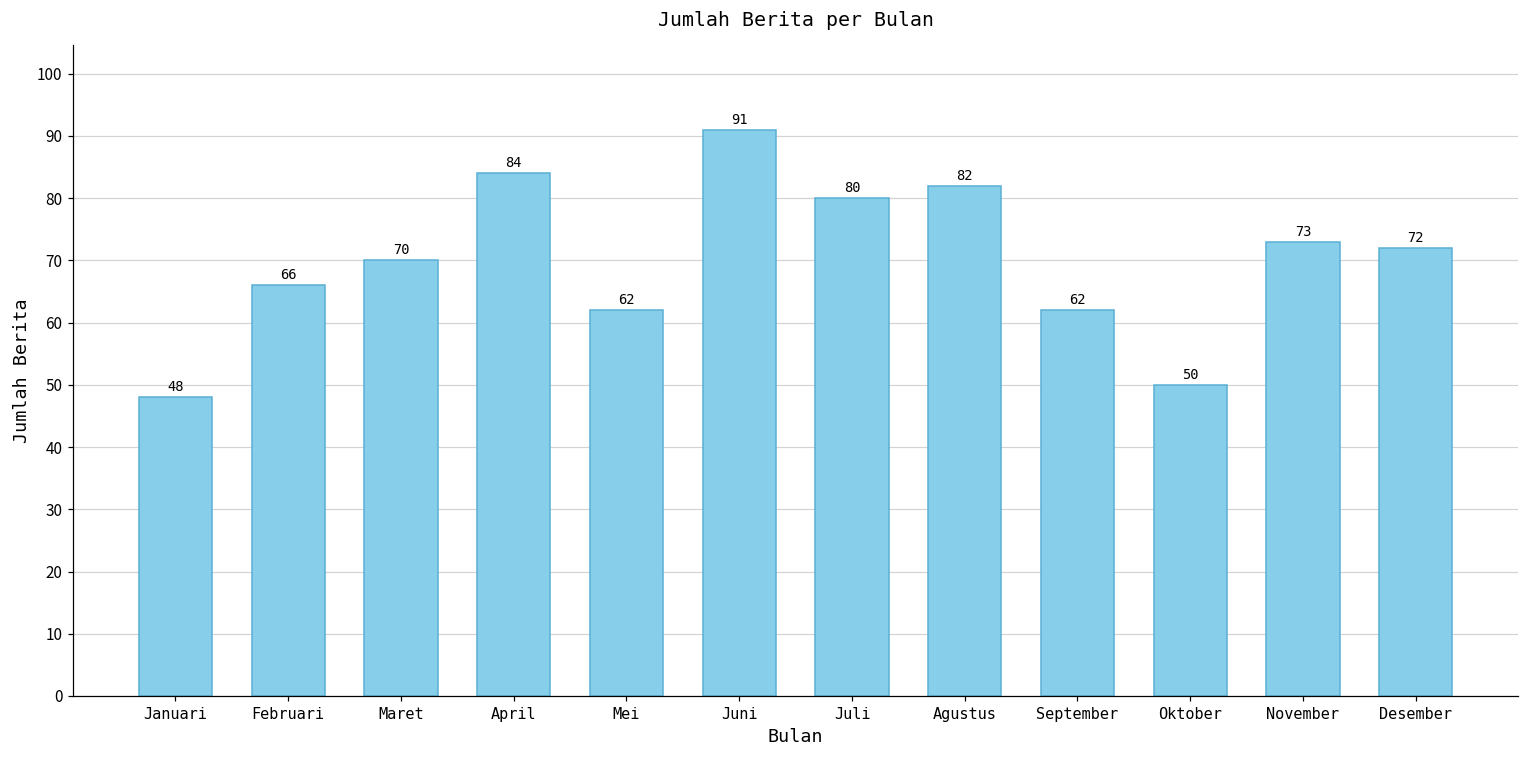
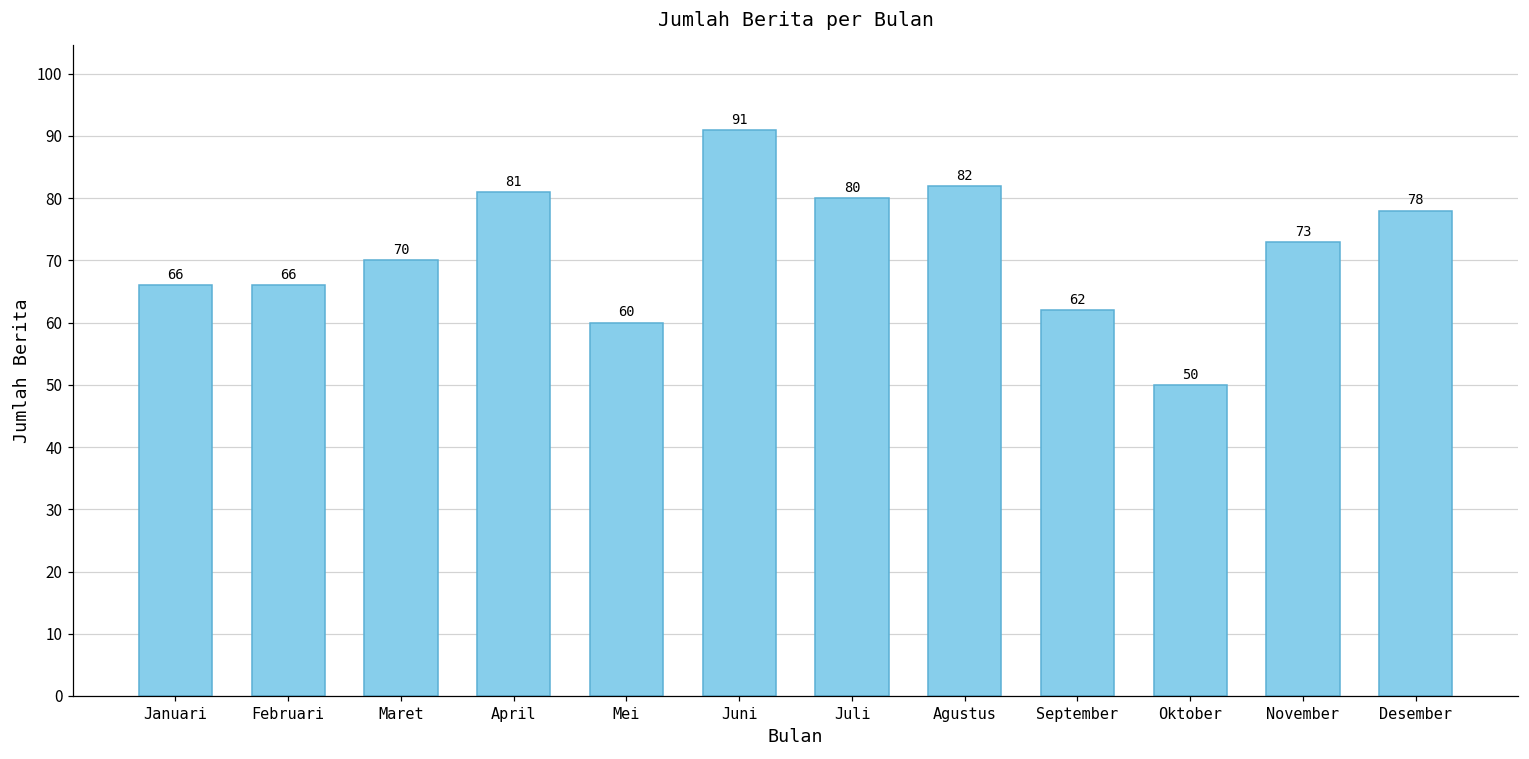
  {
-   "Januari": 48,
+   "Januari": 66,
    "Februari": 66,
    "Maret": 70,
-   "April": 84,
-   "Mei": 62,
+   "April": 81,
+   "Mei": 60,
    "Juni": 91,
    "Juli": 80,
    "Agustus": 82,
    "September": 62,
    "Oktober": 50,
    "November": 73,
-   "Desember": 72
+   "Desember": 78
  }
